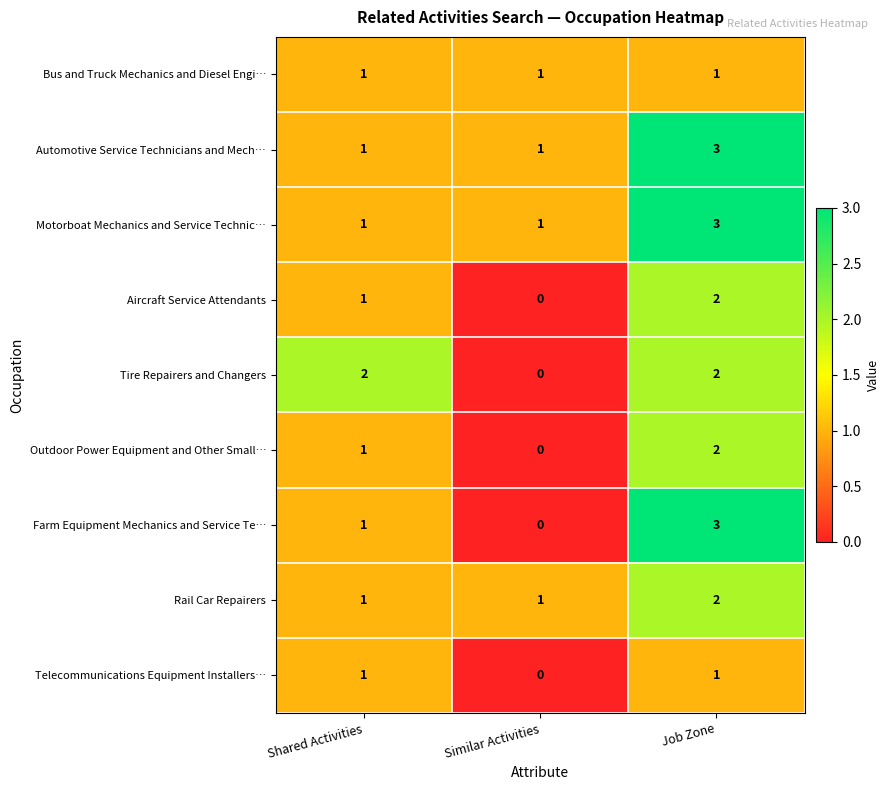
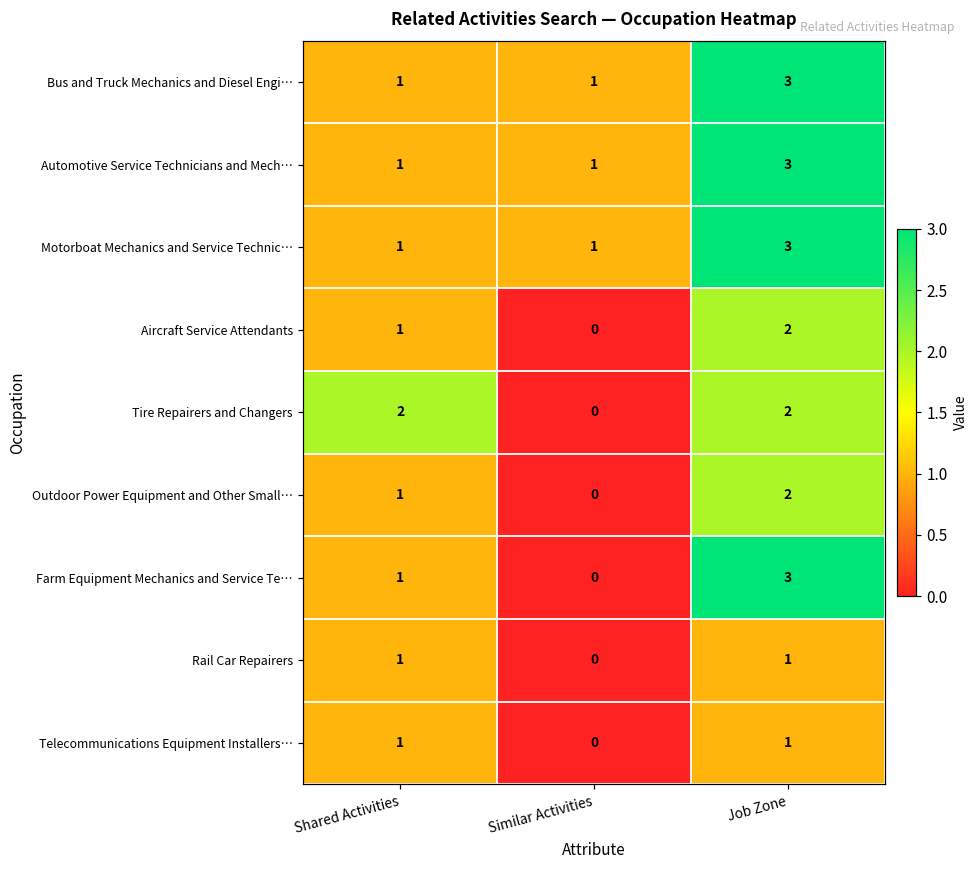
  {
    "Bus and Truck Mechanics and Diesel Engi…": {
      "Shared Activities": 1,
      "Similar Activities": 1,
-     "Job Zone": 1
+     "Job Zone": 3
    },
    "Automotive Service Technicians and Mech…": {
      "Shared Activities": 1,
      "Similar Activities": 1,
      "Job Zone": 3
    },
    "Motorboat Mechanics and Service Technic…": {
      "Shared Activities": 1,
      "Similar Activities": 1,
      "Job Zone": 3
    },
    "Aircraft Service Attendants": {
      "Shared Activities": 1,
      "Similar Activities": 0,
      "Job Zone": 2
    },
    "Tire Repairers and Changers": {
      "Shared Activities": 2,
      "Similar Activities": 0,
      "Job Zone": 2
    },
    "Outdoor Power Equipment and Other Small…": {
      "Shared Activities": 1,
      "Similar Activities": 0,
      "Job Zone": 2
    },
    "Farm Equipment Mechanics and Service Te…": {
      "Shared Activities": 1,
      "Similar Activities": 0,
      "Job Zone": 3
    },
    "Rail Car Repairers": {
      "Shared Activities": 1,
-     "Similar Activities": 1,
-     "Job Zone": 2
+     "Similar Activities": 0,
+     "Job Zone": 1
    },
    "Telecommunications Equipment Installers…": {
      "Shared Activities": 1,
      "Similar Activities": 0,
      "Job Zone": 1
    }
  }
